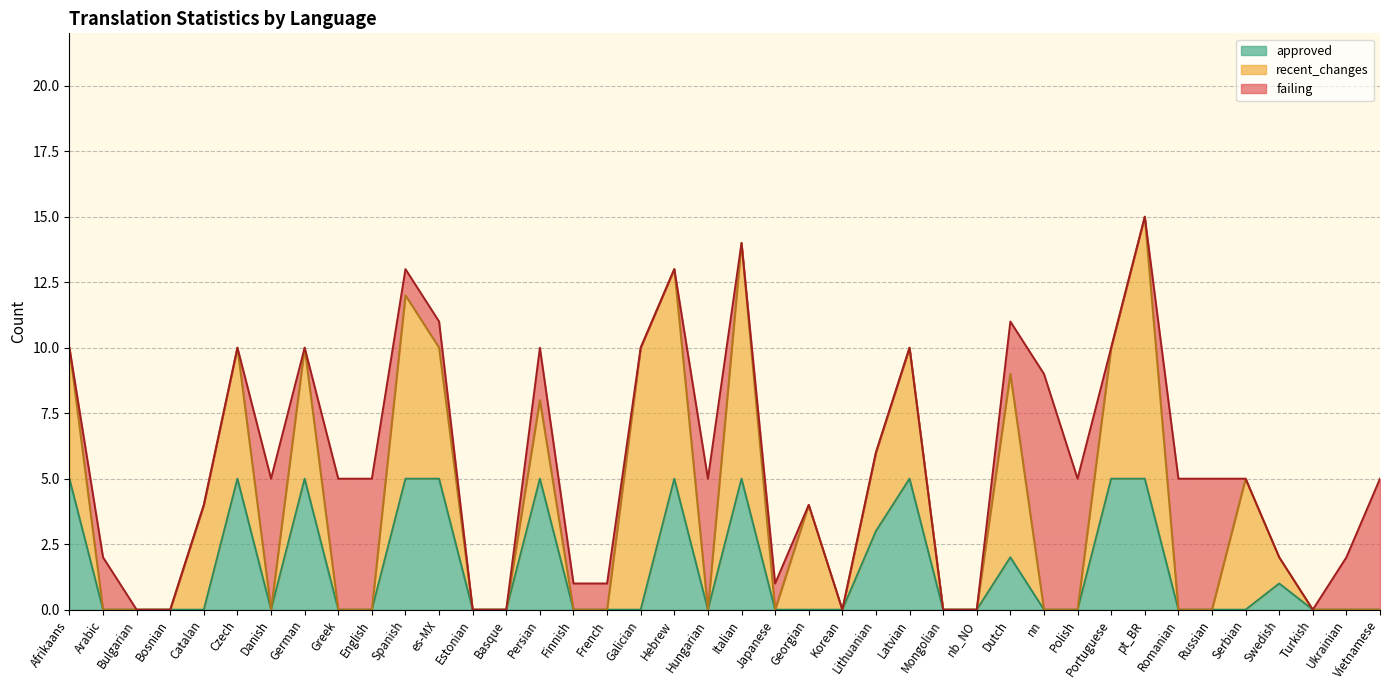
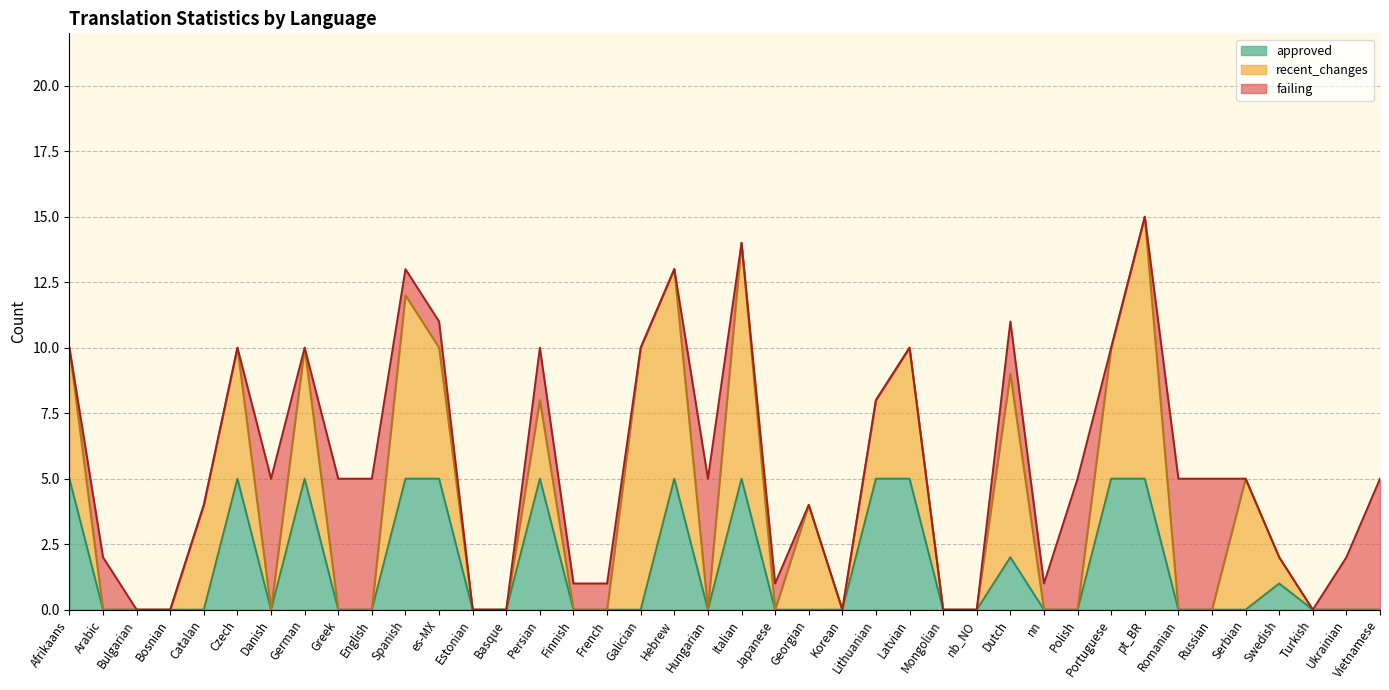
  {
    "approved": {
      "Afrikaans": 5,
      "Catalan": 0,
      "Czech": 5,
      "German": 5,
      "Spanish": 5,
      "es-MX": 5,
      "Persian": 5,
      "Galician": 0,
      "Hebrew": 5,
      "Italian": 5,
      "Georgian": 0,
-     "Lithuanian": 3,
+     "Lithuanian": 5,
      "Latvian": 5,
      "Dutch": 2,
      "Portuguese": 5,
      "pt_BR": 5,
      "Serbian": 0,
      "Swedish": 1
    },
    "recent_changes": {
      "Spanish": 7,
      "es-MX": 5,
      "Persian": 3,
      "Dutch": 7
    },
    "failing": {
      "Arabic": 2,
      "Danish": 5,
      "Greek": 5,
      "English": 5,
      "Spanish": 1,
      "es-MX": 1,
      "Persian": 2,
      "Finnish": 1,
      "French": 1,
      "Hungarian": 5,
      "Japanese": 1,
      "Dutch": 2,
-     "nn": 9,
+     "nn": 1,
      "Polish": 5,
      "Romanian": 5,
      "Russian": 5,
      "Ukrainian": 2,
      "Vietnamese": 5
    }
  }
